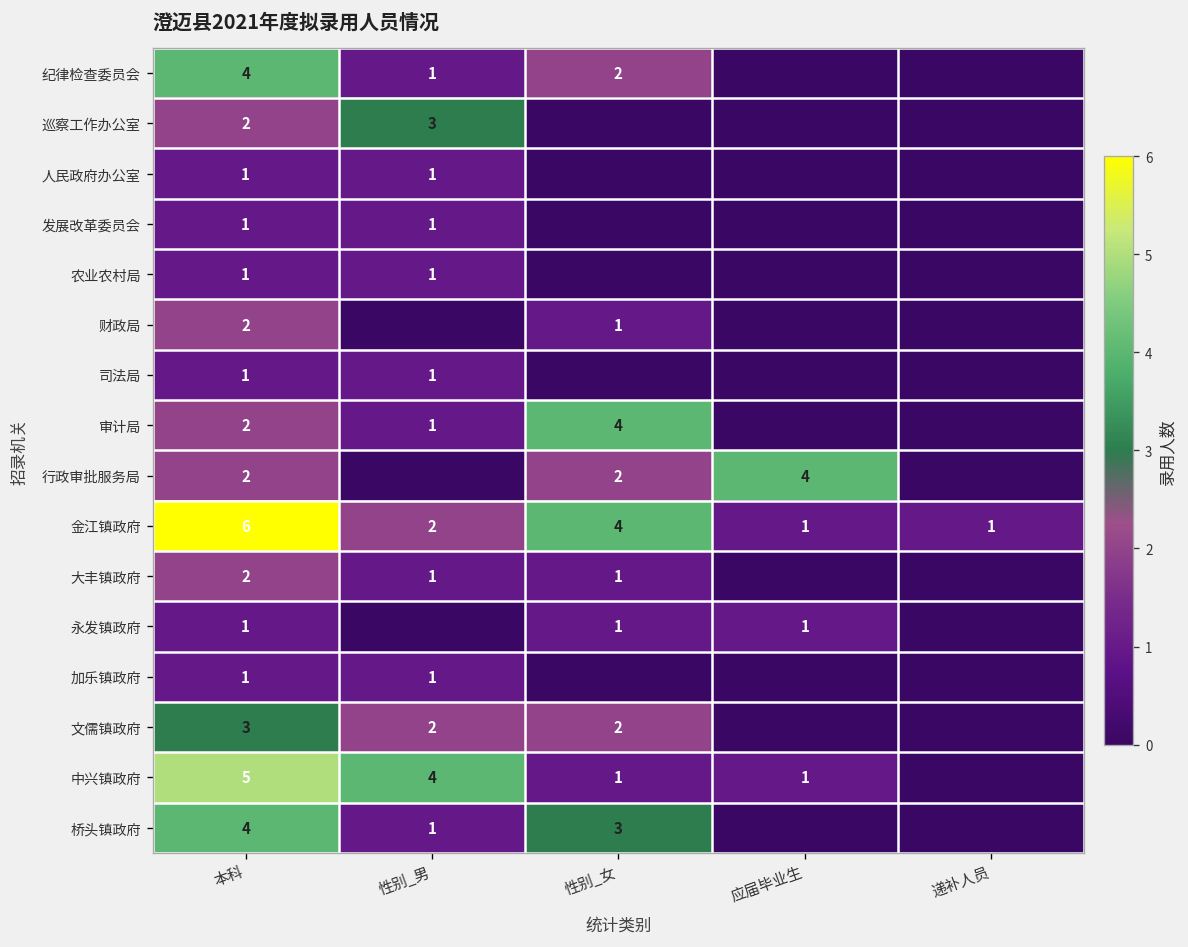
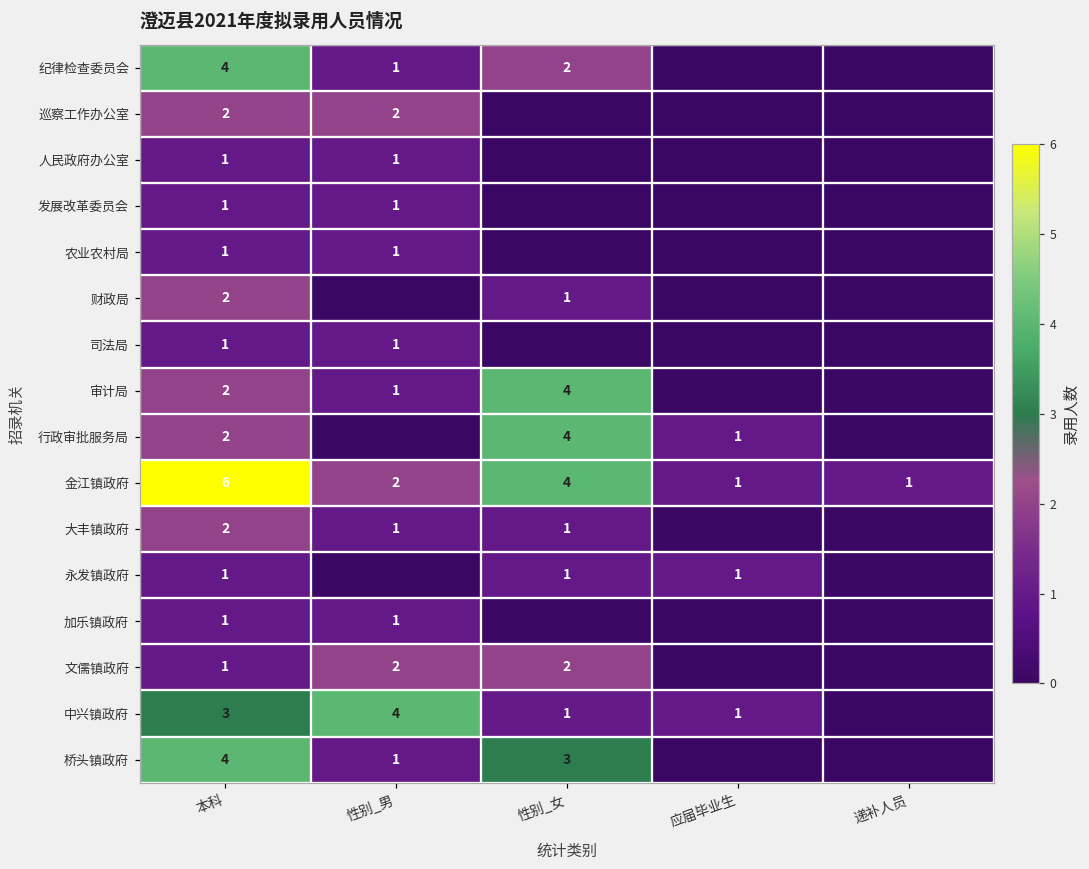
  {
    "纪律检查委员会": {
      "本科": 4,
      "性别_男": 1,
      "性别_女": 2
    },
    "巡察工作办公室": {
      "本科": 2,
-     "性别_男": 3
+     "性别_男": 2
    },
    "人民政府办公室": {
      "本科": 1,
      "性别_男": 1
    },
    "发展改革委员会": {
      "本科": 1,
      "性别_男": 1
    },
    "农业农村局": {
      "本科": 1,
      "性别_男": 1
    },
    "财政局": {
      "本科": 2,
      "性别_女": 1
    },
    "司法局": {
      "本科": 1,
      "性别_男": 1
    },
    "审计局": {
      "本科": 2,
      "性别_男": 1,
      "性别_女": 4
    },
    "行政审批服务局": {
      "本科": 2,
-     "性别_女": 2,
-     "应届毕业生": 4
+     "性别_女": 4,
+     "应届毕业生": 1
    },
    "金江镇政府": {
      "本科": 6,
      "性别_男": 2,
      "性别_女": 4,
      "应届毕业生": 1,
      "递补人员": 1
    },
    "大丰镇政府": {
      "本科": 2,
      "性别_男": 1,
      "性别_女": 1
    },
    "永发镇政府": {
      "本科": 1,
      "性别_女": 1,
      "应届毕业生": 1
    },
    "加乐镇政府": {
      "本科": 1,
      "性别_男": 1
    },
    "文儒镇政府": {
-     "本科": 3,
+     "本科": 1,
      "性别_男": 2,
      "性别_女": 2
    },
    "中兴镇政府": {
-     "本科": 5,
+     "本科": 3,
      "性别_男": 4,
      "性别_女": 1,
      "应届毕业生": 1
    },
    "桥头镇政府": {
      "本科": 4,
      "性别_男": 1,
      "性别_女": 3
    }
  }
